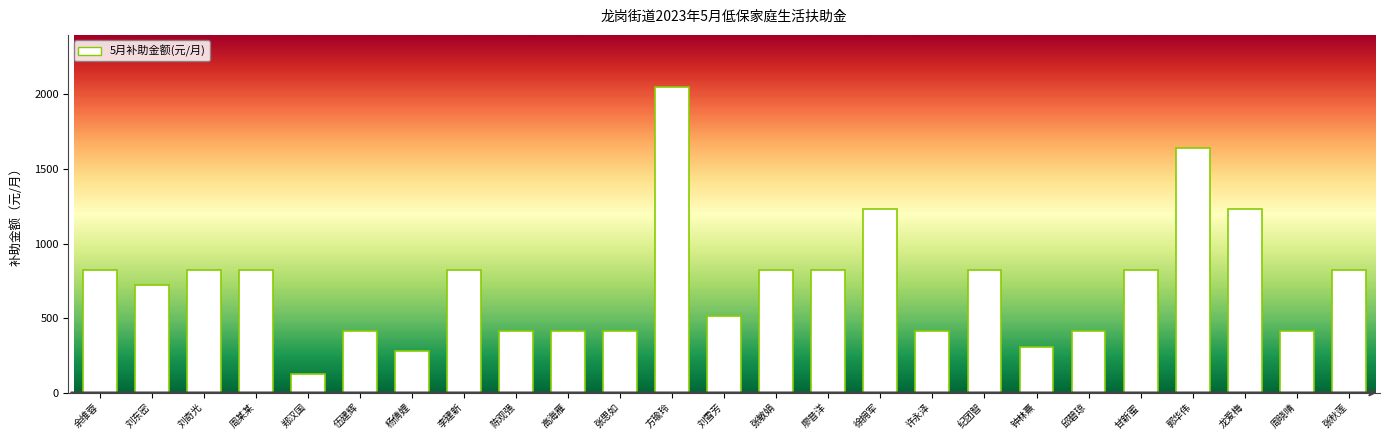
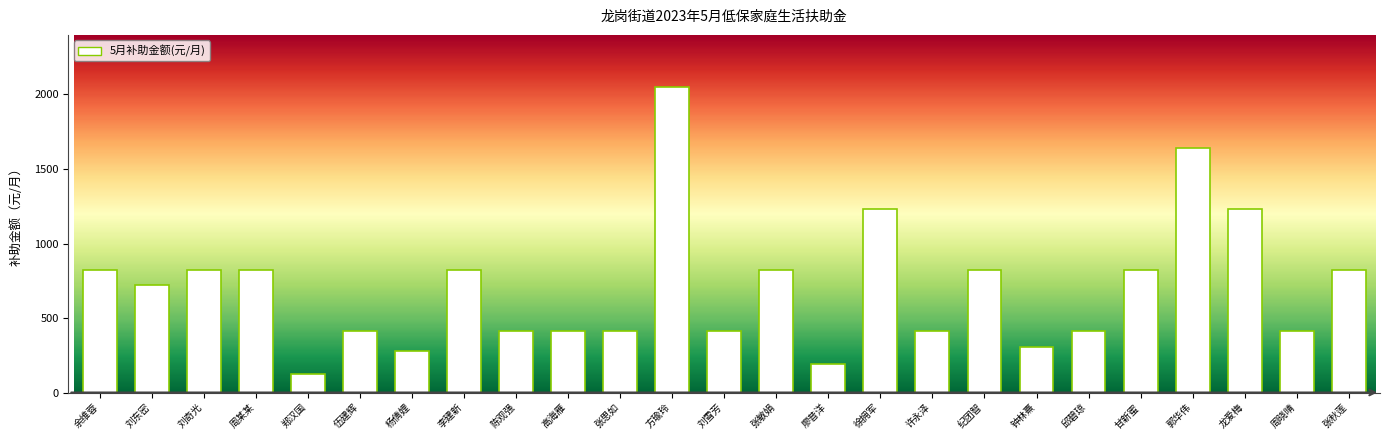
  {
    "余维蓉": 820,
    "刘东密": 720,
    "刘奇光": 820,
    "周某某": 820,
    "郑汉国": 130,
    "伍建辉": 410,
    "杨倩娌": 280,
    "李建新": 820,
    "陈观强": 410,
    "高海雁": 410,
    "张思如": 410,
    "方瑜玲": 2050,
-   "刘雪芳": 510,
+   "刘雪芳": 410,
    "张敏娟": 820,
-   "廖昔洋": 820,
+   "廖昔洋": 190,
    "徐拥军": 1230,
    "许永泽": 410,
    "纪团智": 820,
    "钟林熹": 310,
    "邱碧琼": 410,
    "甘新蜜": 820,
    "郭华伟": 1640,
    "龙爱梅": 1230,
    "周晓晴": 410,
    "张秋莲": 820
  }
